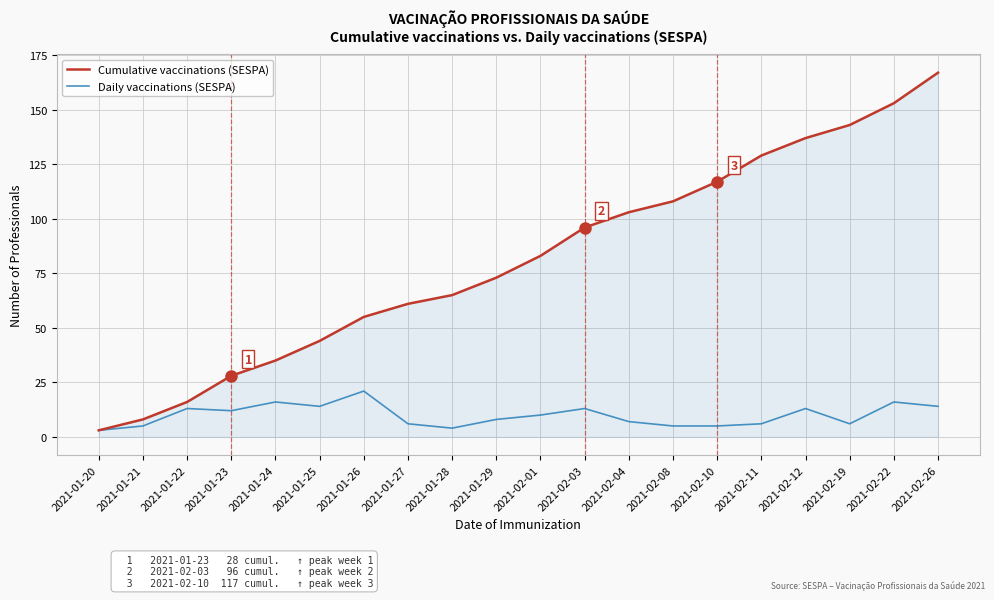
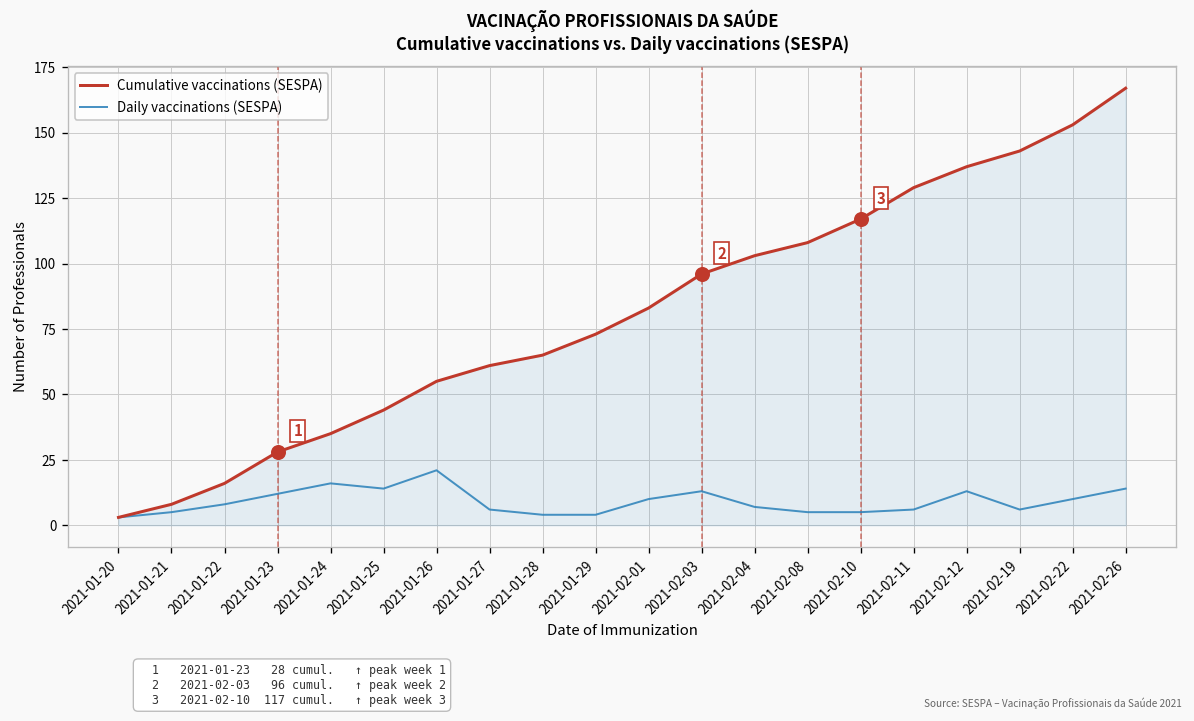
  {
    "Daily vaccinations (SESPA)": {
      "2021-01-21": 5,
-     "2021-01-22": 13,
+     "2021-01-22": 8,
      "2021-01-23": 12,
      "2021-01-24": 16,
      "2021-01-25": 14,
      "2021-01-26": 21,
      "2021-01-27": 6,
      "2021-01-28": 4,
-     "2021-01-29": 8,
+     "2021-01-29": 4,
      "2021-02-01": 10,
      "2021-02-03": 13,
      "2021-02-04": 7,
      "2021-02-08": 5,
      "2021-02-10": 5,
      "2021-02-11": 6,
      "2021-02-12": 13,
      "2021-02-19": 6,
-     "2021-02-22": 16,
+     "2021-02-22": 10,
      "2021-02-26": 14
    }
  }
